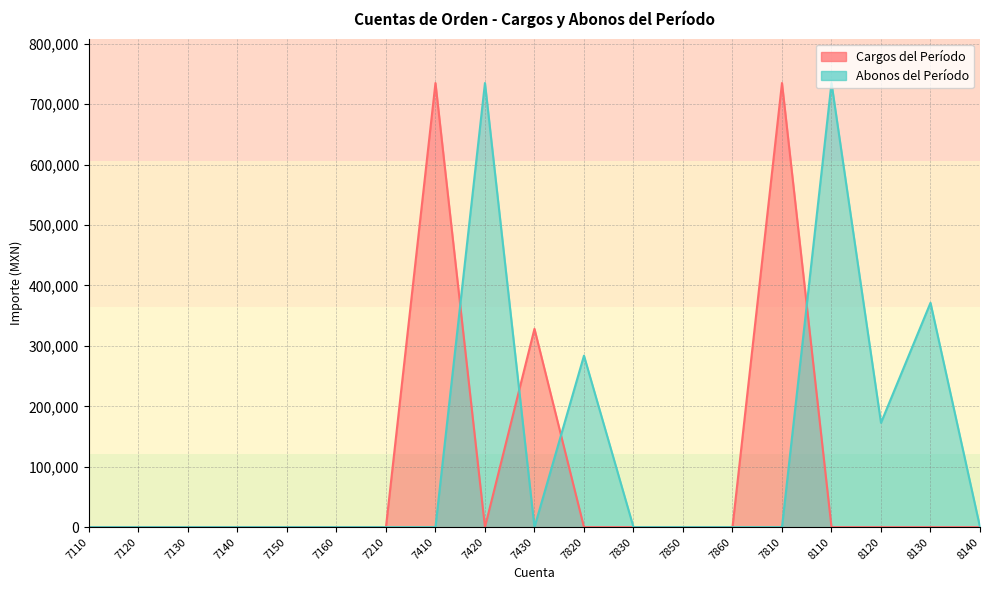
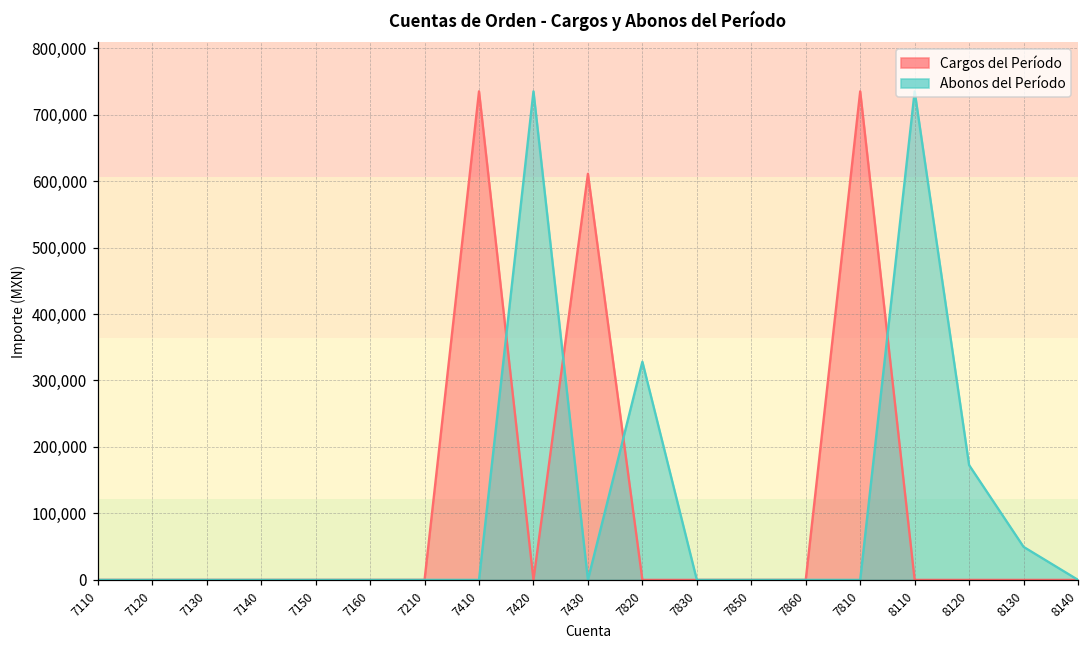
  {
    "Cargos del Período": {
      "7410": "740,000",
      "7420": "0",
-     "7430": "330,000",
+     "7430": "610,000",
      "7820": "0",
      "7810": "740,000",
      "8110": "0",
      "8120": "0",
      "8130": "0"
    },
    "Abonos del Período": {
      "7410": "0",
      "7420": "740,000",
      "7430": "0",
-     "7820": "280,000",
+     "7820": "330,000",
      "7810": "0",
      "8120": "170,000",
-     "8130": "370,000"
+     "8130": "50,000"
    }
  }
